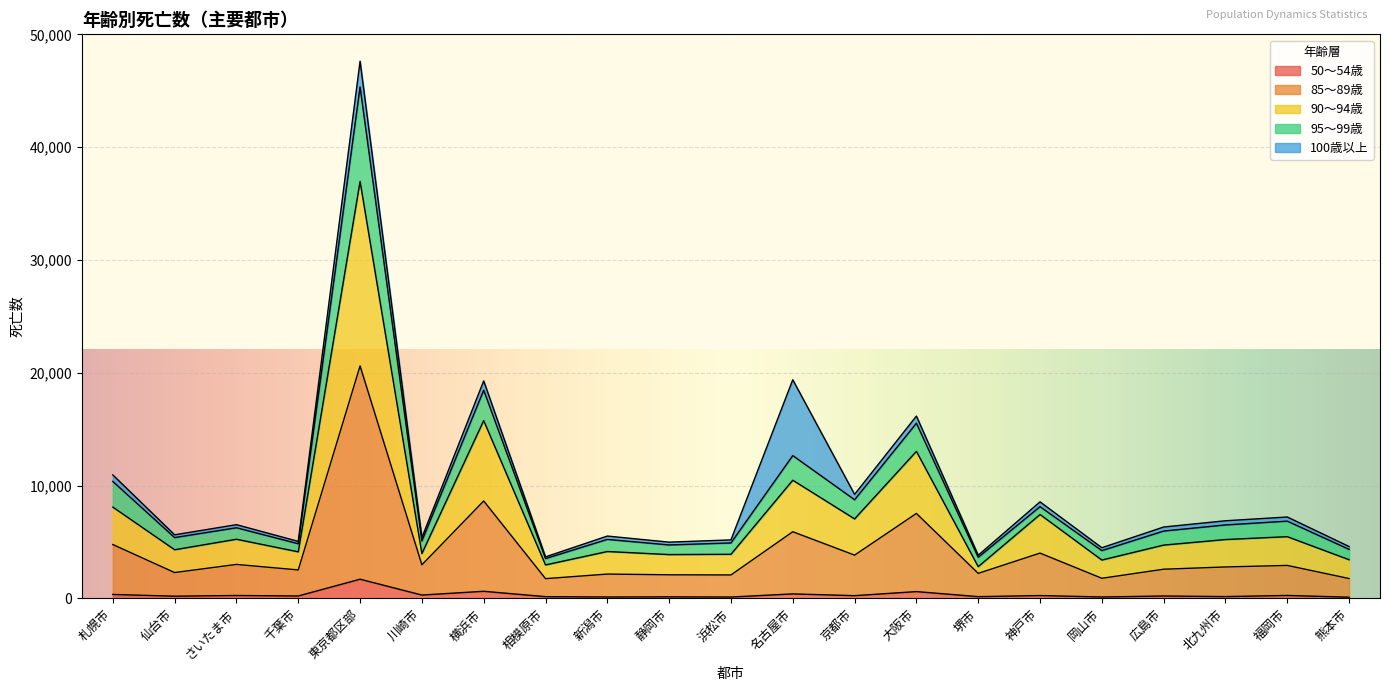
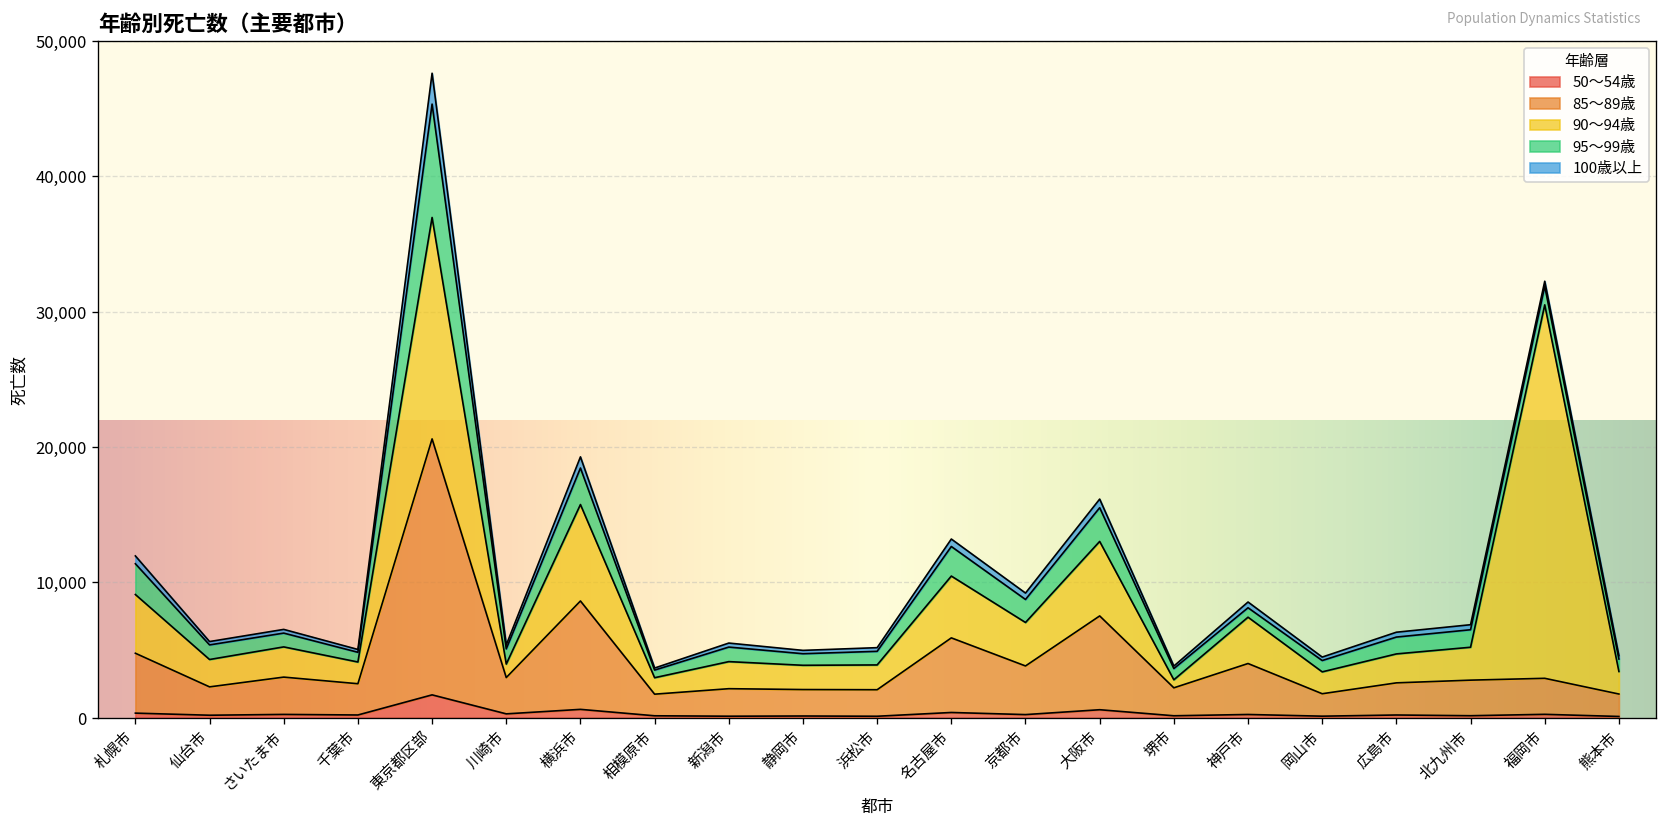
  {
    "90〜94歳": {
-     "札幌市": "3,300",
+     "札幌市": "4,300",
      "仙台市": "2,000",
      "さいたま市": "2,200",
      "千葉市": "1,600",
      "東京都区部": "16,400",
      "川崎市": "1,000",
      "横浜市": "7,100",
      "相模原市": "1,200",
      "新潟市": "2,000",
      "静岡市": "1,800",
      "浜松市": "1,800",
      "名古屋市": "4,600",
      "京都市": "3,200",
      "大阪市": "5,500",
      "堺市": "600",
      "神戸市": "3,400",
      "岡山市": "1,600",
      "広島市": "2,100",
      "北九州市": "2,400",
-     "福岡市": "2,500",
+     "福岡市": "27,600",
      "熊本市": "1,700"
    },
    "95〜99歳": {
      "札幌市": "2,300",
      "仙台市": "1,100",
      "さいたま市": "1,000",
      "東京都区部": "8,400",
      "川崎市": "1,100",
      "横浜市": "2,700",
      "新潟市": "1,100",
      "静岡市": "900",
      "浜松市": "1,000",
      "名古屋市": "2,200",
      "京都市": "1,700",
      "大阪市": "2,500",
      "神戸市": "700",
      "岡山市": "800",
      "広島市": "1,200",
      "北九州市": "1,300",
      "福岡市": "1,400",
      "熊本市": "900"
    },
    "100歳以上": {
      "札幌市": "600",
      "仙台市": "200",
      "さいたま市": "300",
      "東京都区部": "2,300",
      "川崎市": "300",
      "横浜市": "800",
      "新潟市": "300",
      "静岡市": "200",
      "浜松市": "300",
-     "名古屋市": "6,700",
+     "名古屋市": "600",
      "京都市": "500",
      "大阪市": "600",
      "神戸市": "400",
      "岡山市": "300",
      "広島市": "400",
      "北九州市": "400",
      "福岡市": "400",
      "熊本市": "300"
    }
  }
